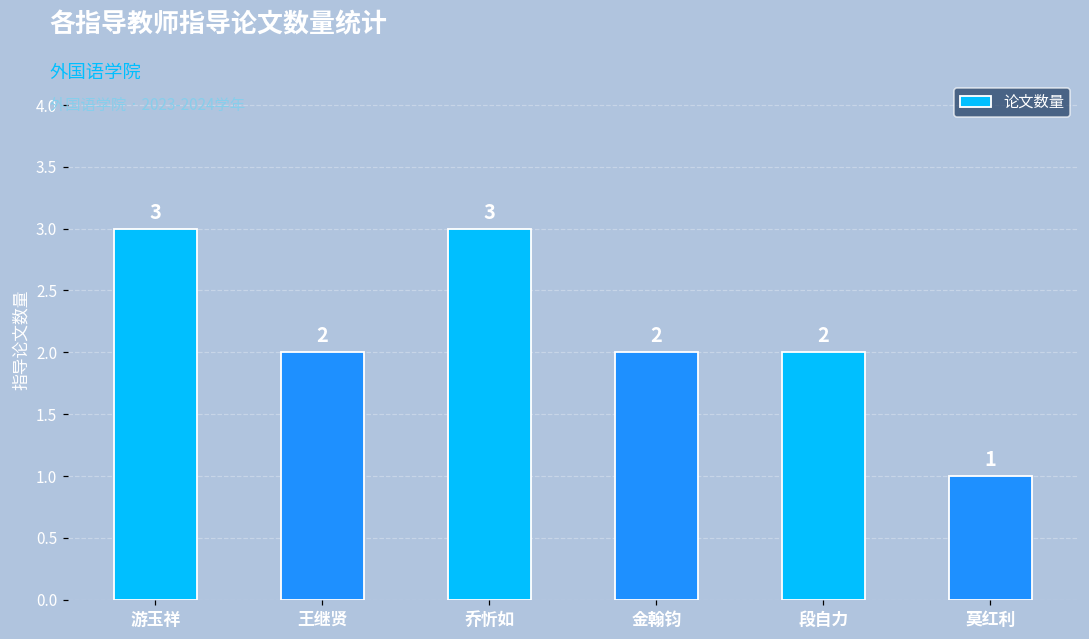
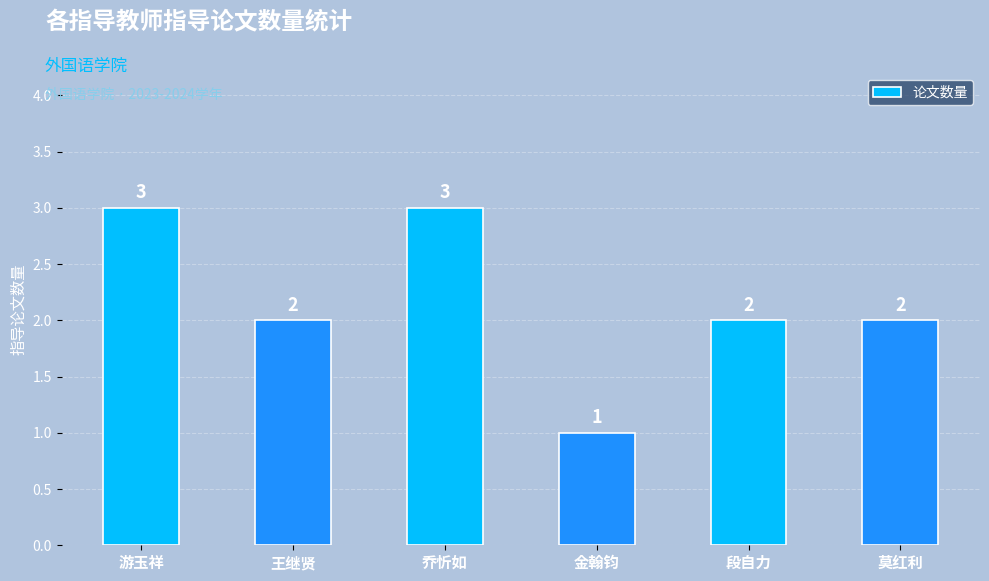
  {
    "游玉祥": 3,
    "王继贤": 2,
    "乔忻如": 3,
-   "金翰钧": 2,
+   "金翰钧": 1,
    "段自力": 2,
-   "莫红利": 1
+   "莫红利": 2
  }
